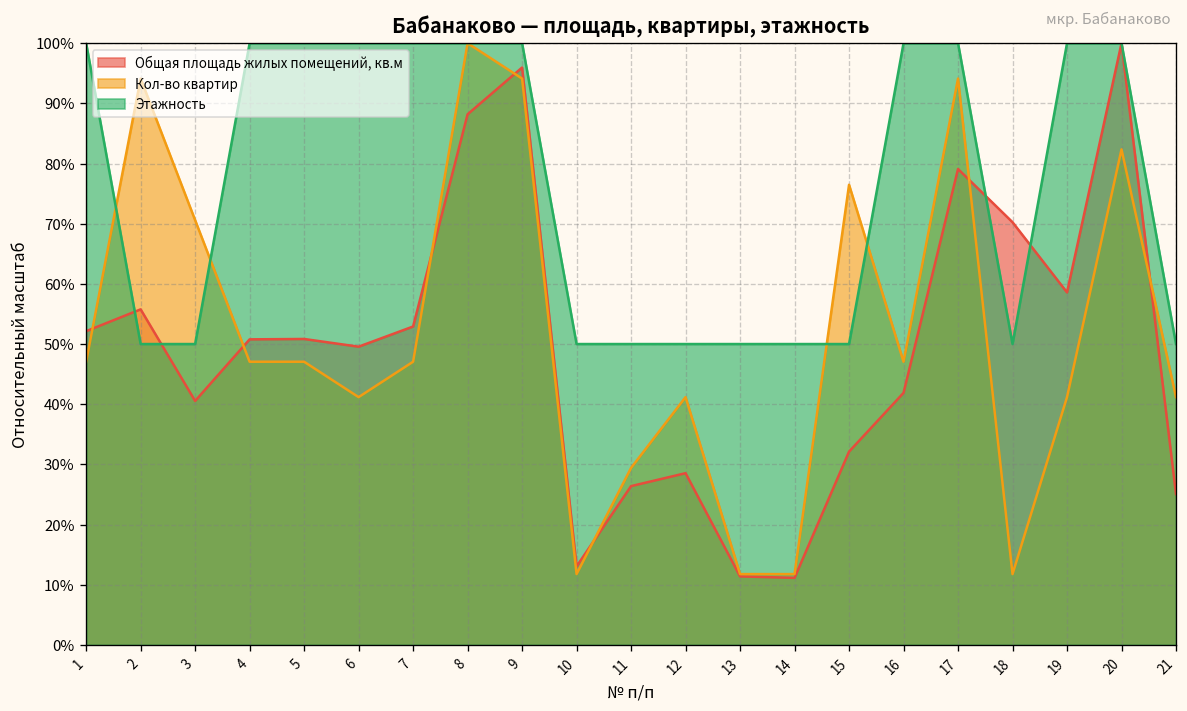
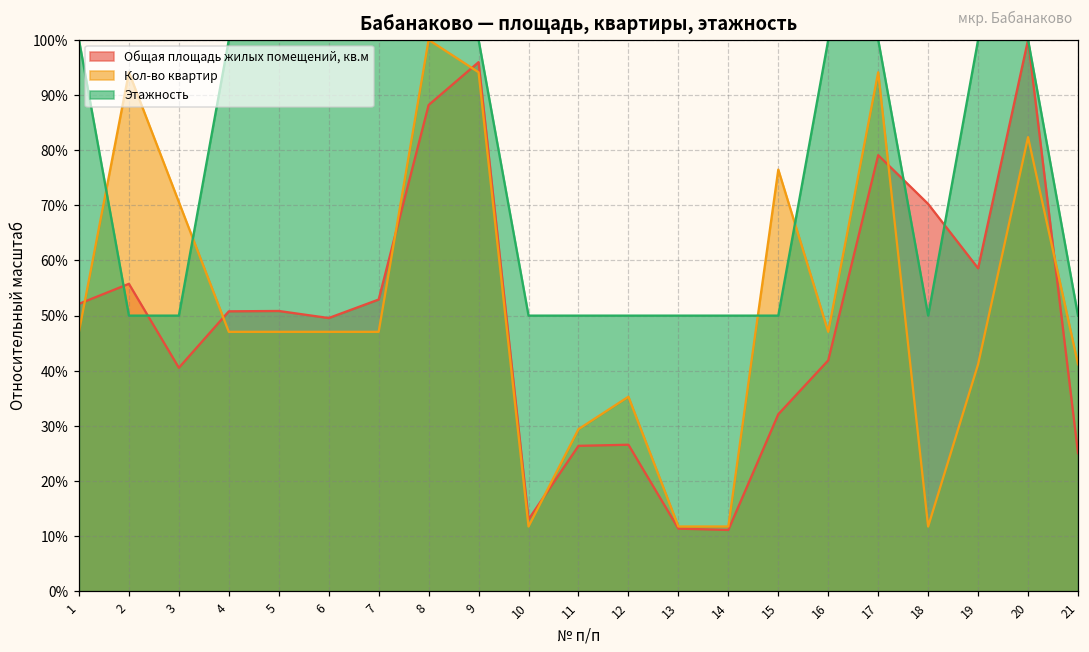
  {
    "Общая площадь жилых помещений, кв.м": {
      "1": "52%",
      "2": "56%",
      "3": "41%",
      "4": "51%",
      "5": "51%",
      "6": "50%",
      "7": "53%",
      "8": "88%",
      "9": "96%",
      "10": "13%",
      "11": "26%",
-     "12": "29%",
+     "12": "27%",
      "14": "11%",
      "15": "32%",
      "16": "42%",
      "17": "79%",
      "18": "70%",
      "19": "59%",
      "21": "25%"
    },
    "Кол-во квартир": {
      "1": "47%",
      "3": "71%",
      "4": "47%",
      "5": "47%",
-     "6": "41%",
+     "6": "47%",
      "7": "47%",
      "9": "94%",
      "10": "12%",
      "11": "29%",
-     "12": "41%",
+     "12": "35%",
      "14": "12%",
      "15": "76%",
      "16": "47%",
      "17": "94%",
      "18": "12%",
      "19": "41%",
      "20": "82%",
      "21": "41%"
    },
    "Этажность": {
      "1": "100%",
      "2": "50%",
      "3": "50%",
      "4": "100%",
      "5": "100%",
      "6": "100%",
      "7": "100%",
      "9": "100%",
      "10": "50%",
      "11": "50%",
      "12": "50%",
      "13": "50%",
      "14": "50%",
      "15": "50%",
      "16": "100%",
      "17": "100%",
      "18": "50%",
      "19": "100%",
      "21": "50%"
    }
  }
